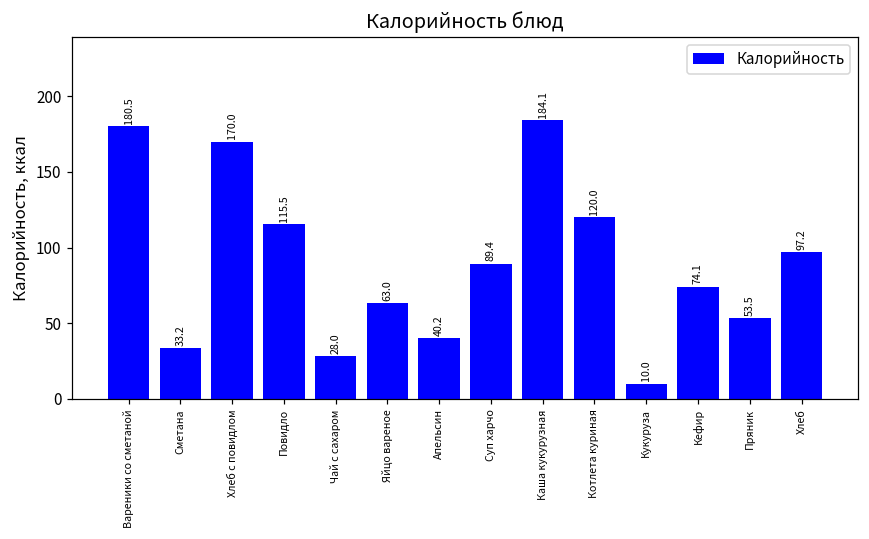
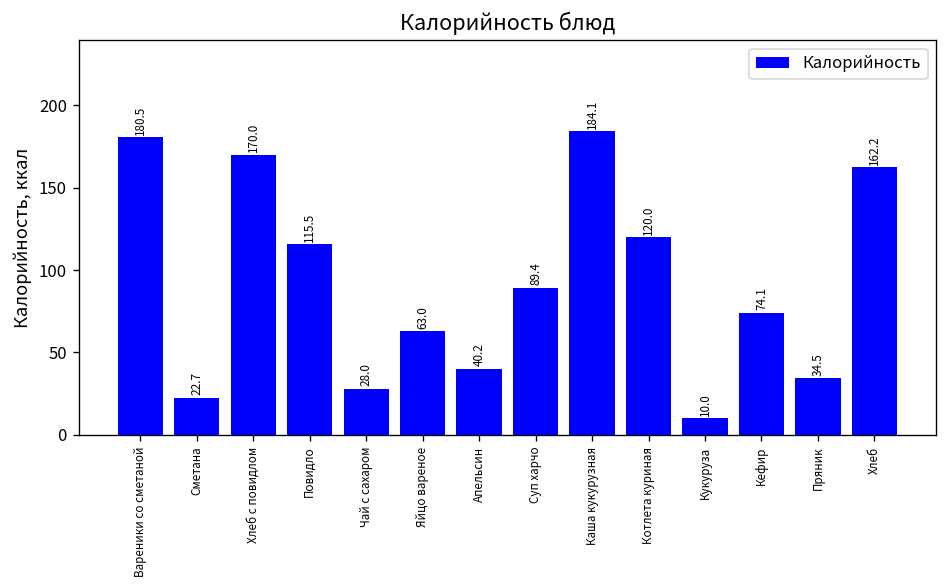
  {
    "Вареники со сметаной": 180.5,
-   "Сметана": 33.2,
+   "Сметана": 22.7,
    "Хлеб с повидлом": 170.0,
    "Повидло": 115.5,
    "Чай с сахаром": 28.0,
    "Яйцо вареное": 63.0,
    "Апельсин": 40.2,
    "Суп харчо": 89.4,
    "Каша кукурузная": 184.1,
    "Котлета куриная": 120.0,
    "Кукуруза": 10.0,
    "Кефир": 74.1,
-   "Пряник": 53.5,
-   "Хлеб": 97.2
+   "Пряник": 34.5,
+   "Хлеб": 162.2
  }
